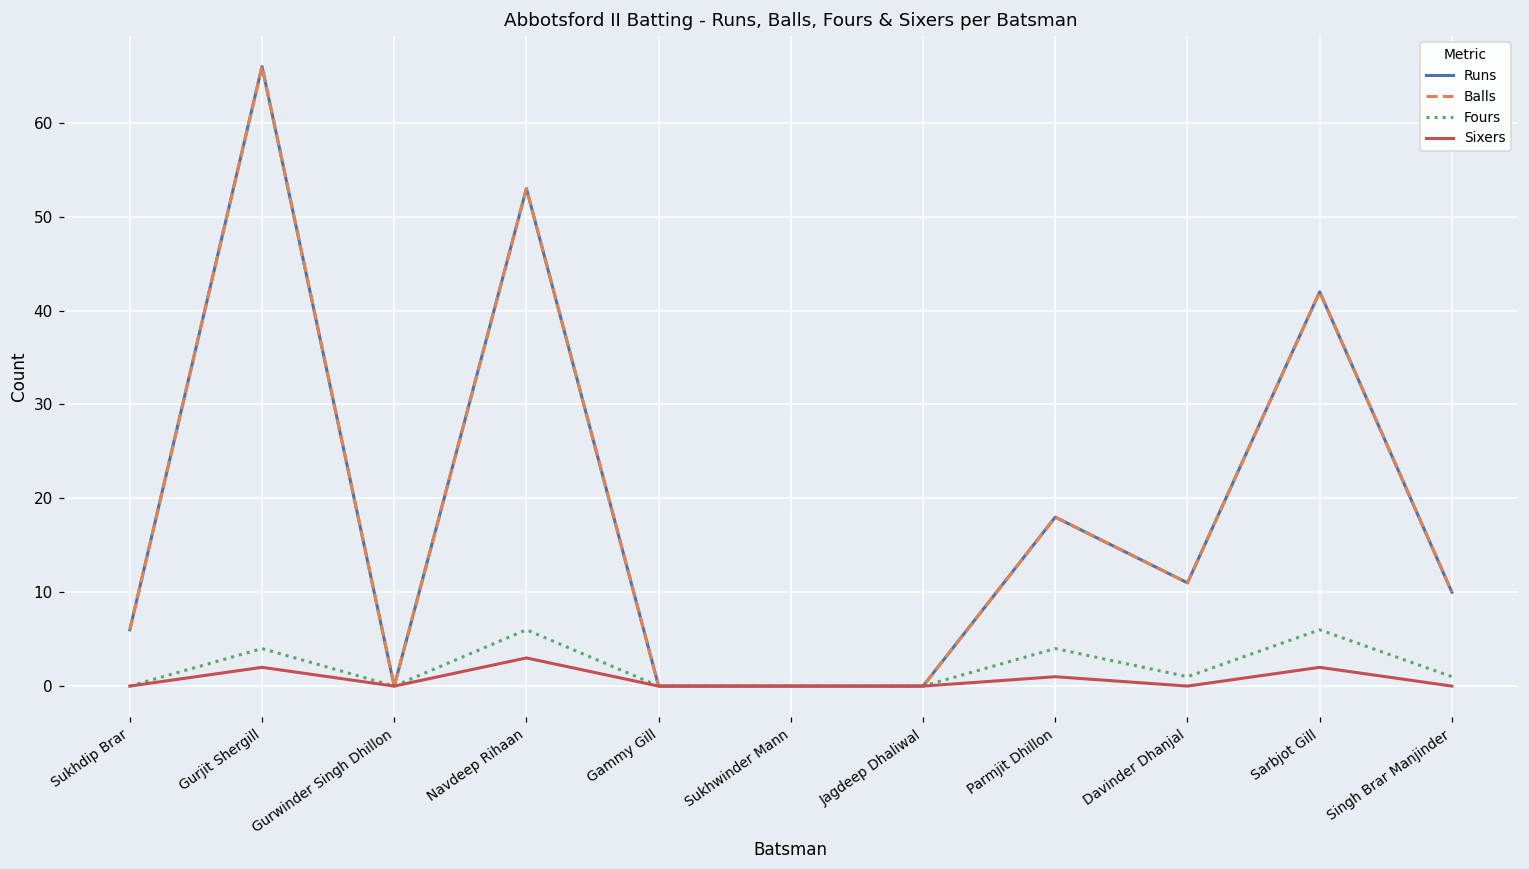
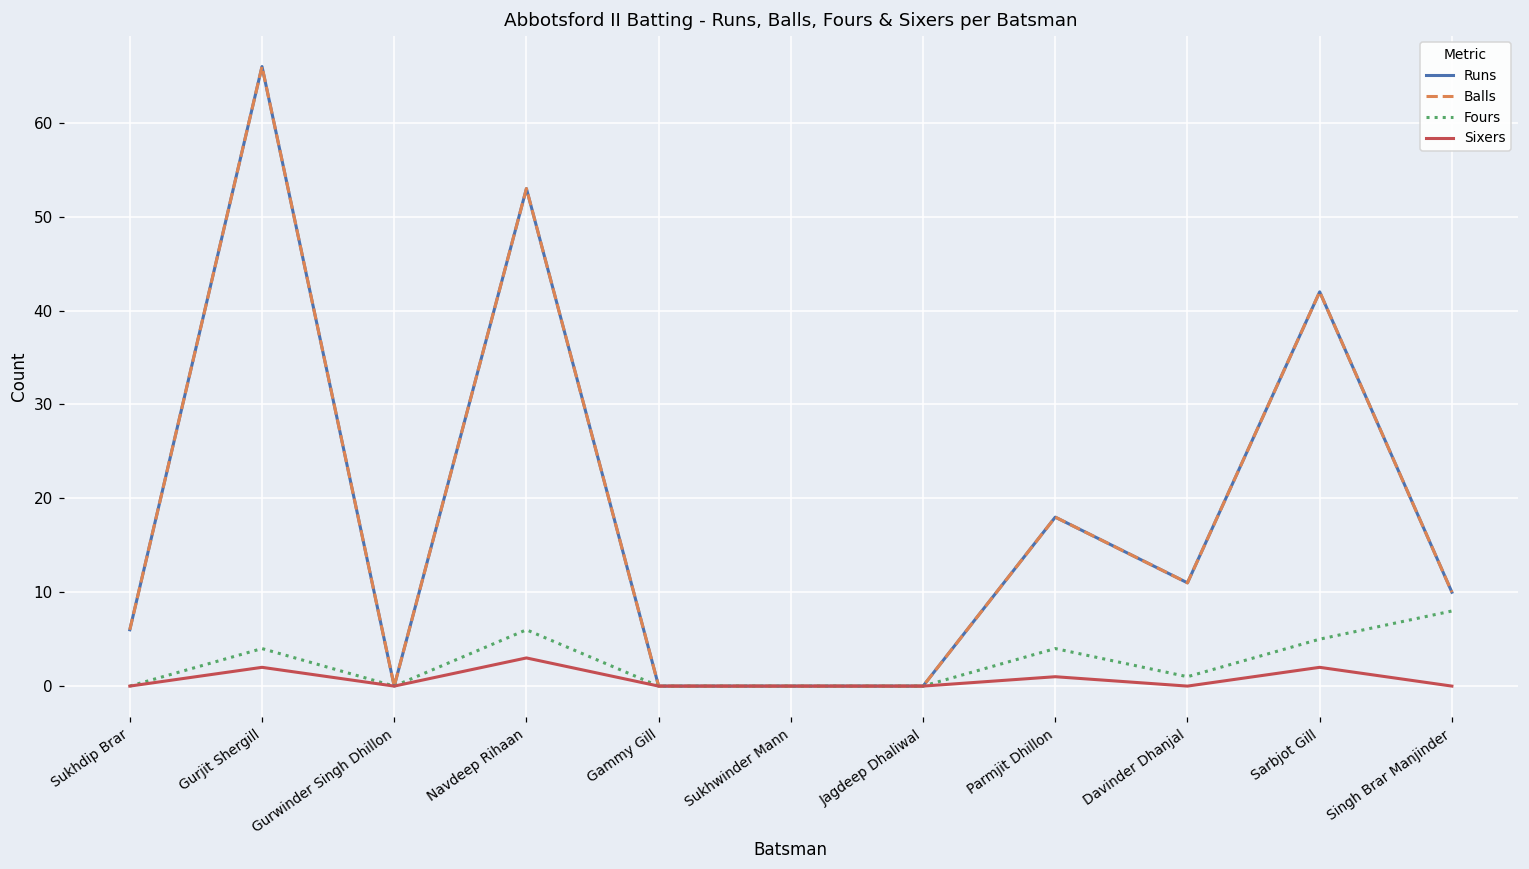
  {
    "Fours": {
      "Gurjit Shergill": 4,
      "Navdeep Rihaan": 6,
      "Parmjit Dhillon": 4,
      "Davinder Dhanjal": 1,
-     "Sarbjot Gill": 6,
-     "Singh Brar Manjinder": 1
+     "Sarbjot Gill": 5,
+     "Singh Brar Manjinder": 8
    }
  }
